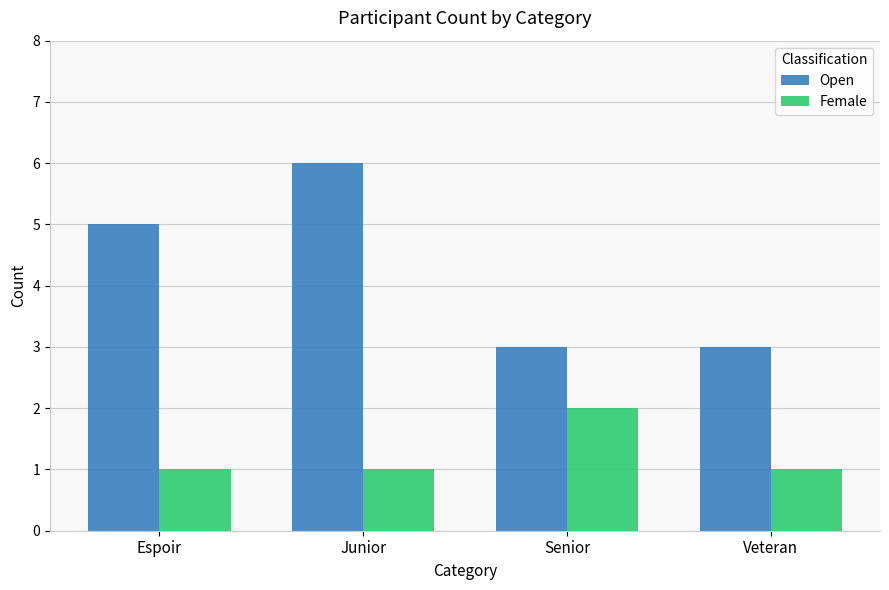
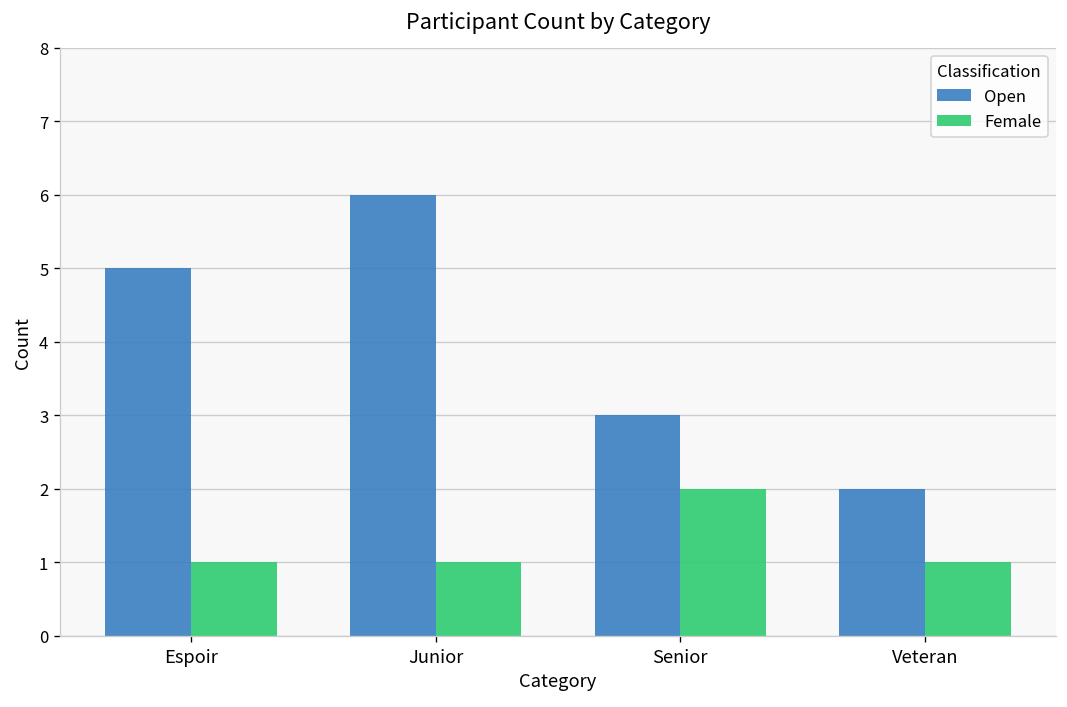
  {
    "Open": {
      "Espoir": 5,
      "Junior": 6,
      "Senior": 3,
-     "Veteran": 3
+     "Veteran": 2
    },
    "Female": {
      "Espoir": 1,
      "Junior": 1,
      "Senior": 2,
      "Veteran": 1
    }
  }
